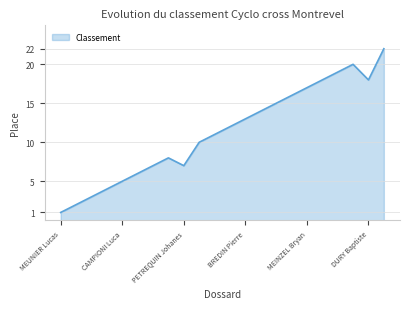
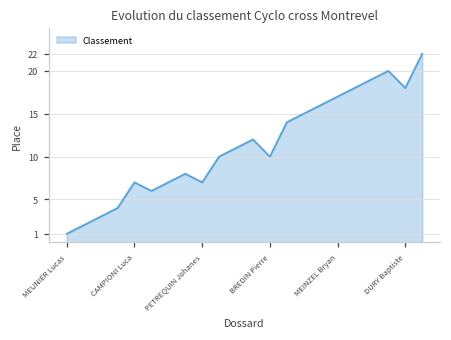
  {
    "MEUNIER Lucas": 1,
-   "CAMPIONI Luca": 5,
+   "CAMPIONI Luca": 7,
    "PETREQUIN Johanes": 7,
-   "BREDIN Pierre": 13,
+   "BREDIN Pierre": 10,
    "MEINZEL Bryan": 17,
    "DURY Baptiste": 18
  }
